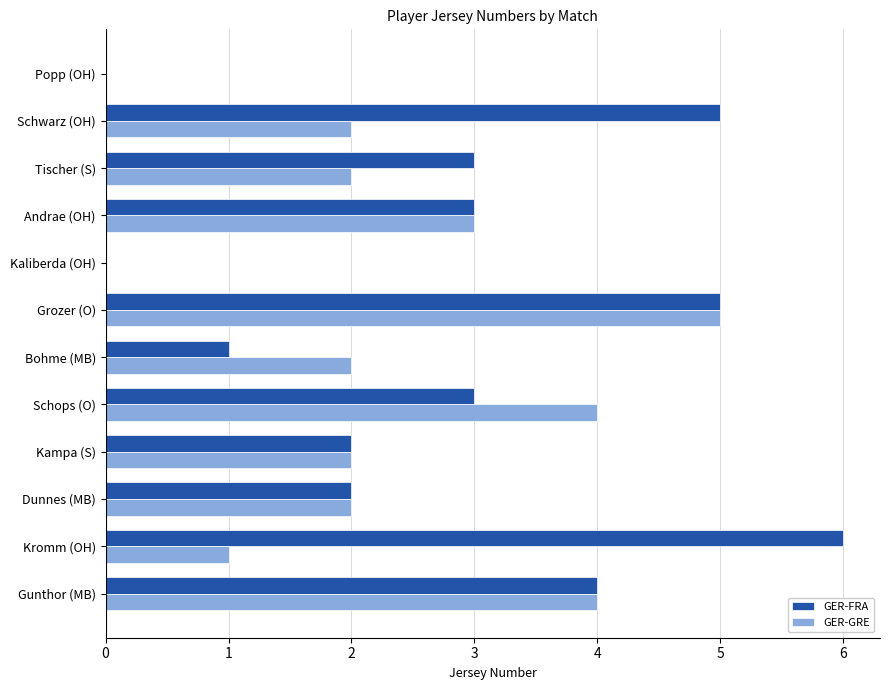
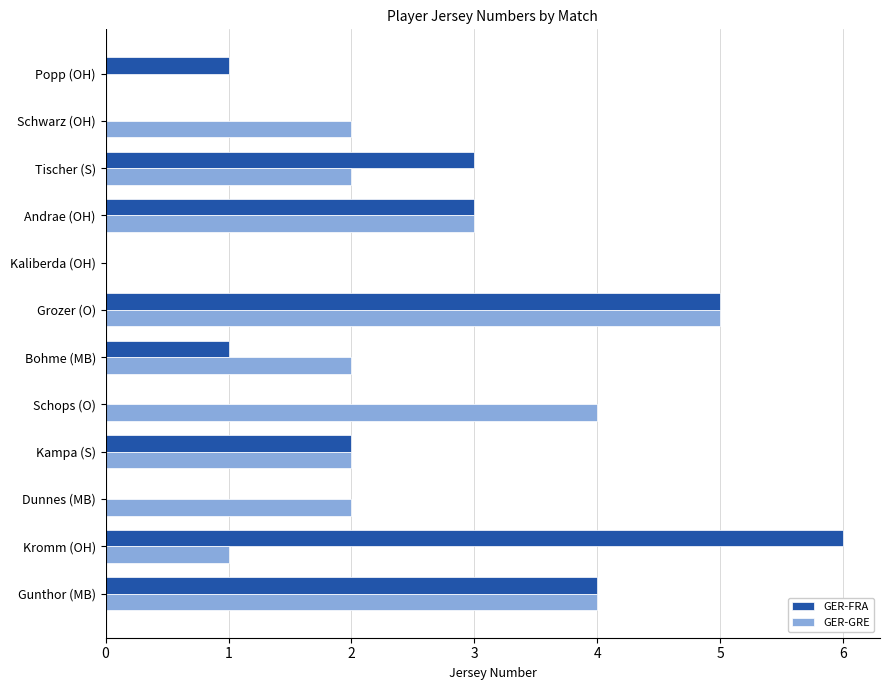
  {
    "GER-FRA": {
-     "Popp (OH)": 0,
-     "Schwarz (OH)": 5,
+     "Popp (OH)": 1,
+     "Schwarz (OH)": 0,
      "Tischer (S)": 3,
      "Andrae (OH)": 3,
      "Kaliberda (OH)": 0,
      "Grozer (O)": 5,
      "Bohme (MB)": 1,
-     "Schops (O)": 3,
+     "Schops (O)": 0,
      "Kampa (S)": 2,
-     "Dunnes (MB)": 2,
+     "Dunnes (MB)": 0,
      "Kromm (OH)": 6,
      "Gunthor (MB)": 4
    },
    "GER-GRE": {
      "Popp (OH)": 0,
      "Schwarz (OH)": 2,
      "Tischer (S)": 2,
      "Andrae (OH)": 3,
      "Kaliberda (OH)": 0,
      "Grozer (O)": 5,
      "Bohme (MB)": 2,
      "Schops (O)": 4,
      "Kampa (S)": 2,
      "Dunnes (MB)": 2,
      "Kromm (OH)": 1,
      "Gunthor (MB)": 4
    }
  }
